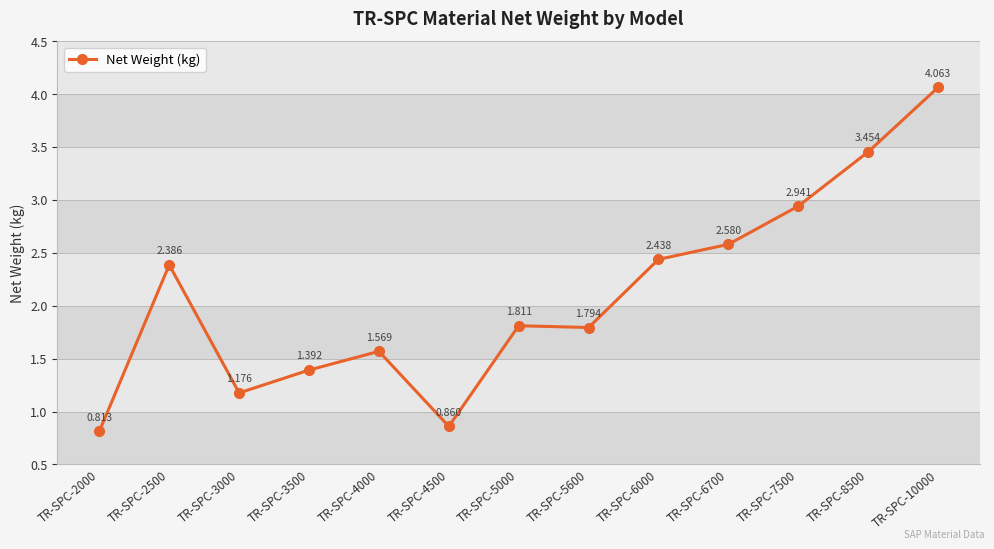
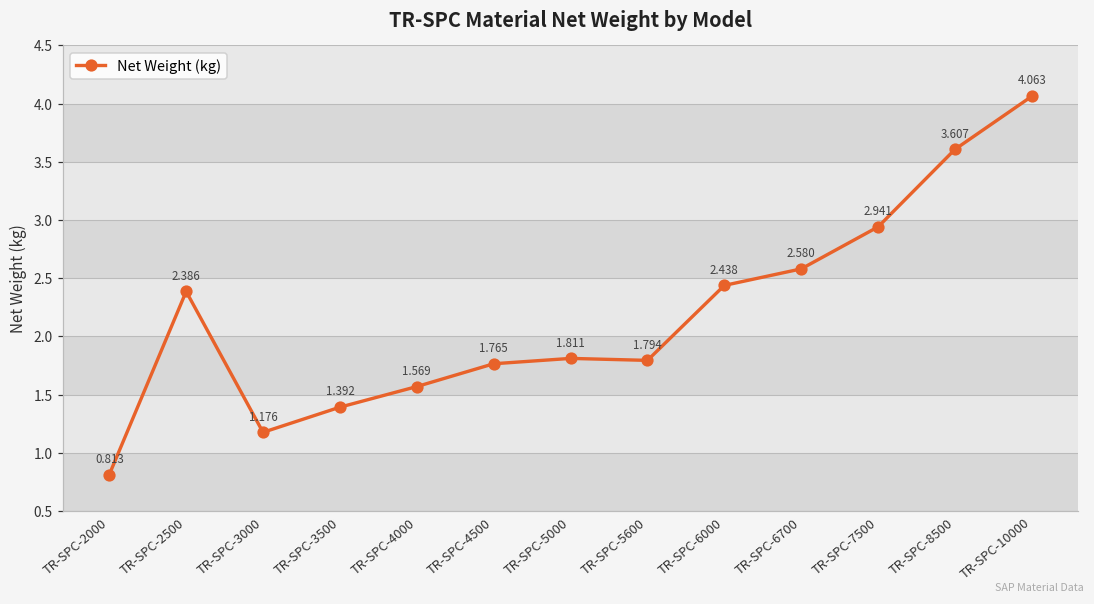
  {
    "TR-SPC-2000": 0.813,
    "TR-SPC-2500": 2.386,
    "TR-SPC-3000": 1.176,
    "TR-SPC-3500": 1.392,
    "TR-SPC-4000": 1.569,
-   "TR-SPC-4500": 0.860,
+   "TR-SPC-4500": 1.765,
    "TR-SPC-5000": 1.811,
    "TR-SPC-5600": 1.794,
    "TR-SPC-6000": 2.438,
    "TR-SPC-6700": 2.580,
    "TR-SPC-7500": 2.941,
-   "TR-SPC-8500": 3.454,
+   "TR-SPC-8500": 3.607,
    "TR-SPC-10000": 4.063
  }
